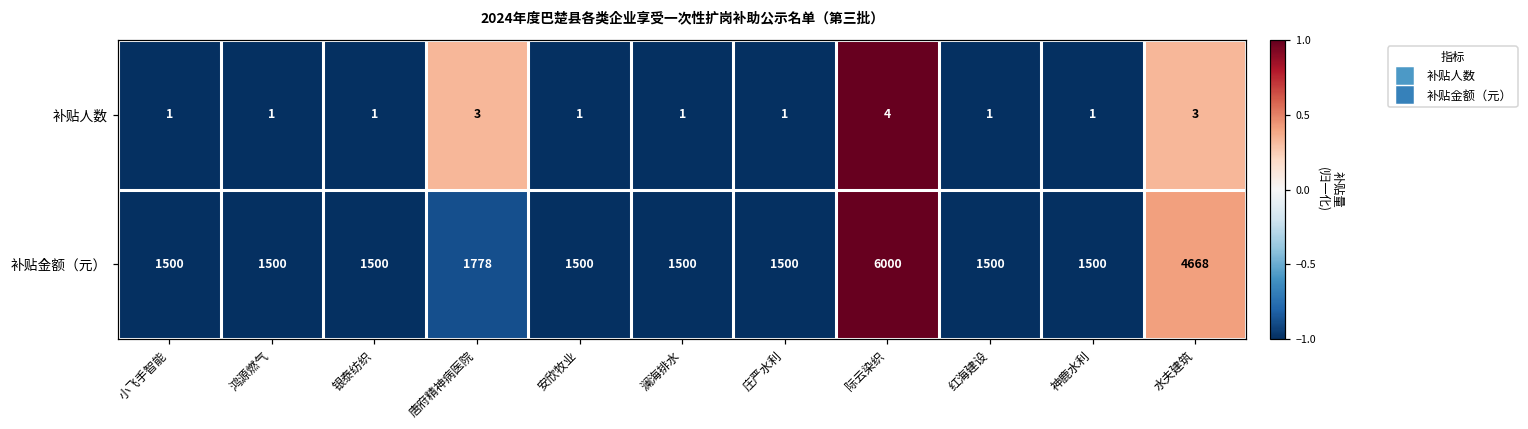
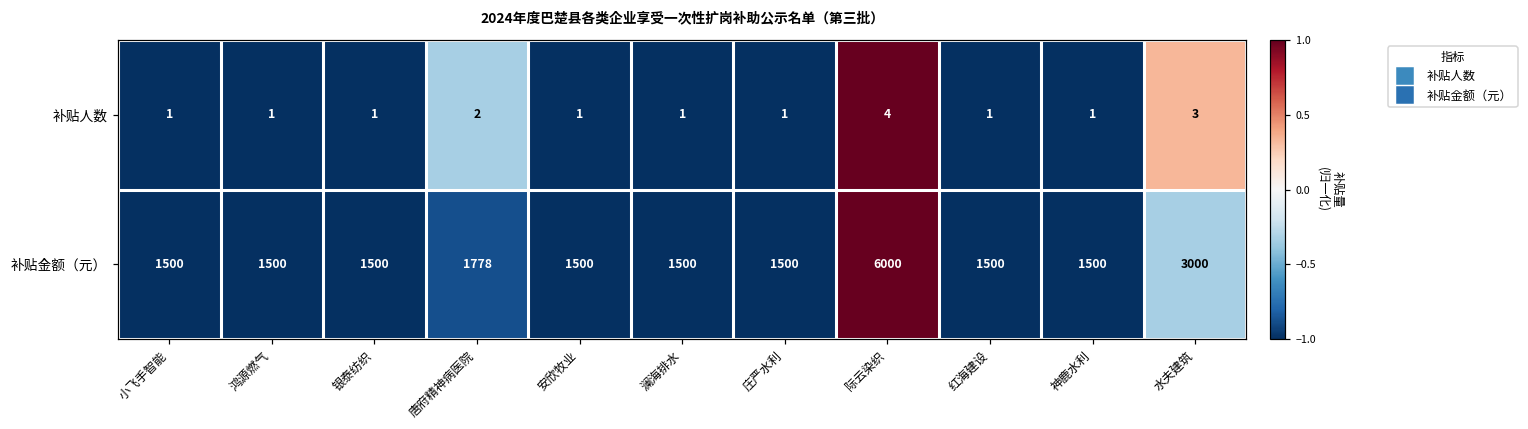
  {
    "补贴人数": {
      "小飞手智能": 1,
      "鸿源燃气": 1,
      "银泰纺织": 1,
-     "唐府精神病医院": 3,
+     "唐府精神病医院": 2,
      "安欣牧业": 1,
      "澜海排水": 1,
      "庄严水利": 1,
      "际云染织": 4,
      "红海建设": 1,
      "神鹿水利": 1,
      "水夫建筑": 3
    },
    "补贴金额（元）": {
      "小飞手智能": 1500,
      "鸿源燃气": 1500,
      "银泰纺织": 1500,
      "唐府精神病医院": 1778,
      "安欣牧业": 1500,
      "澜海排水": 1500,
      "庄严水利": 1500,
      "际云染织": 6000,
      "红海建设": 1500,
      "神鹿水利": 1500,
-     "水夫建筑": 4668
+     "水夫建筑": 3000
    }
  }
